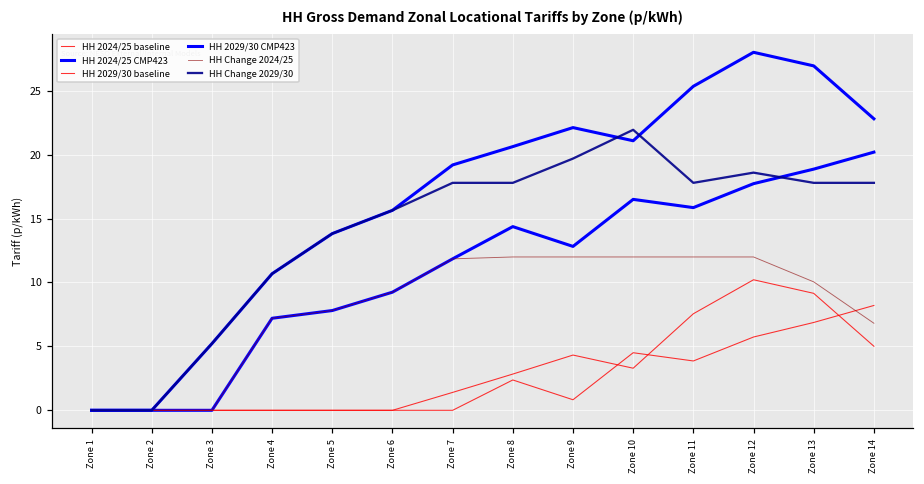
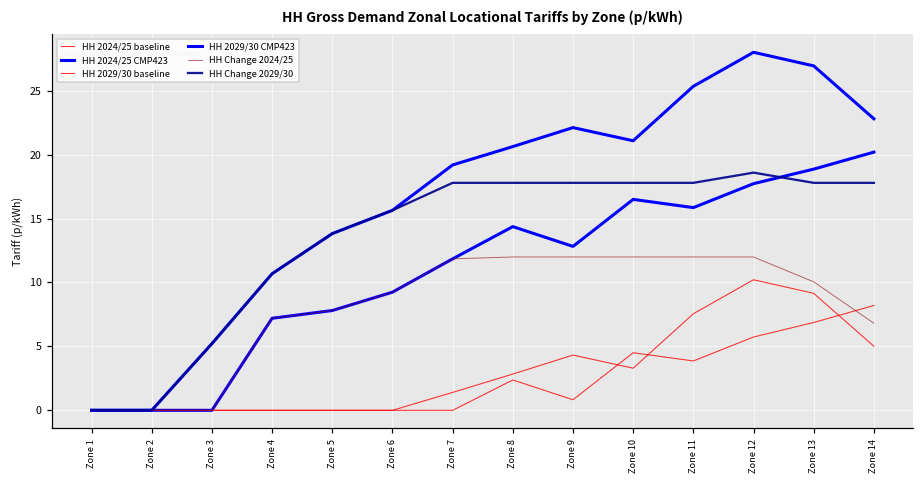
  {
    "HH Change 2024/25": {
      "Zone 8": 12.0,
      "Zone 9": 12.0,
      "Zone 10": 12.0,
      "Zone 11": 12.0,
      "Zone 12": 12.0,
      "Zone 13": 10.0,
      "Zone 14": 6.8
    },
    "HH Change 2029/30": {
      "Zone 7": 17.8,
      "Zone 8": 17.8,
-     "Zone 9": 19.7,
-     "Zone 10": 21.9,
+     "Zone 9": 17.8,
+     "Zone 10": 17.8,
      "Zone 11": 17.8,
      "Zone 12": 18.6,
      "Zone 13": 17.8,
      "Zone 14": 17.8
    }
  }
